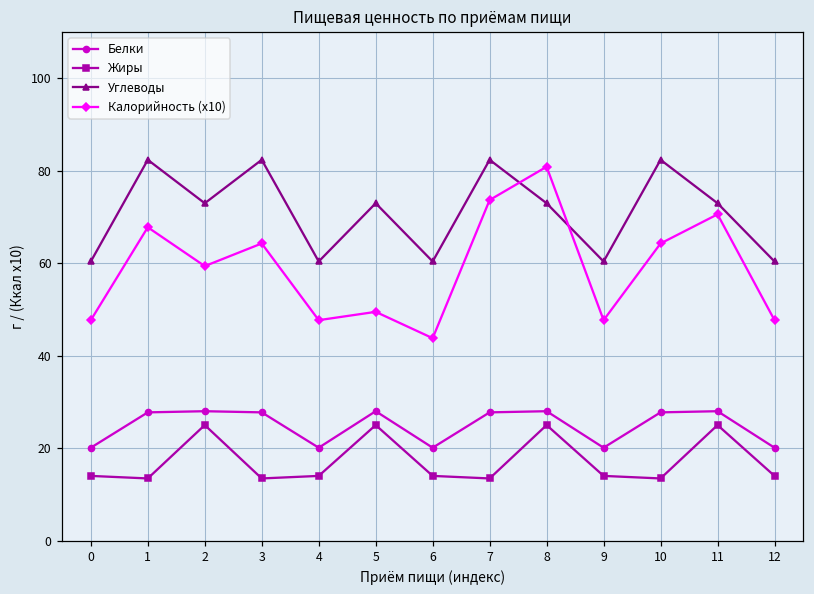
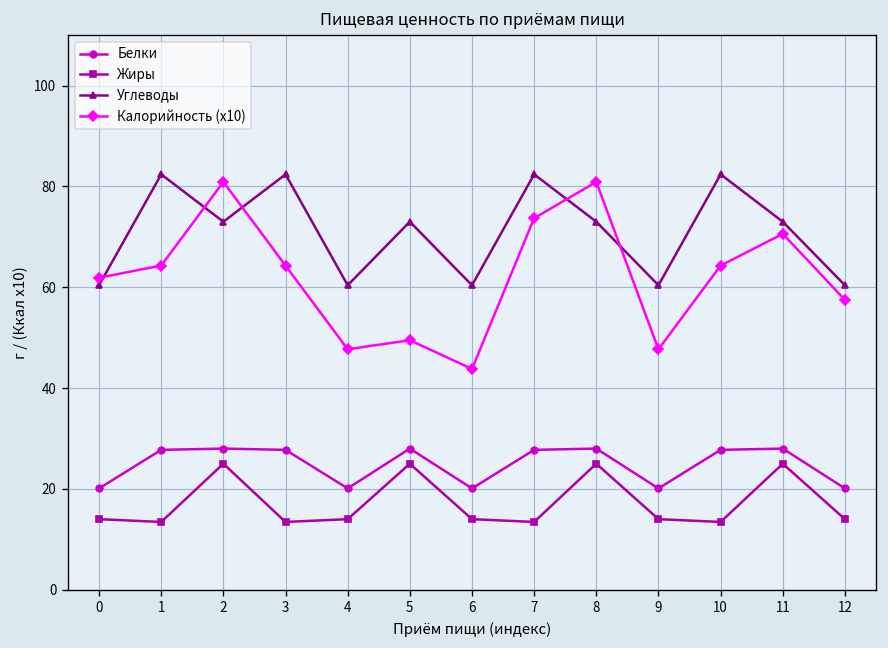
  {
    "Калорийность (x10)": {
-     "0": 48,
-     "1": 68,
-     "2": 59,
+     "0": 62,
+     "1": 64,
+     "2": 81,
      "3": 64,
      "4": 48,
      "5": 50,
      "6": 44,
      "7": 74,
      "8": 81,
      "9": 48,
      "10": 64,
      "11": 71,
-     "12": 48
+     "12": 58
    }
  }
